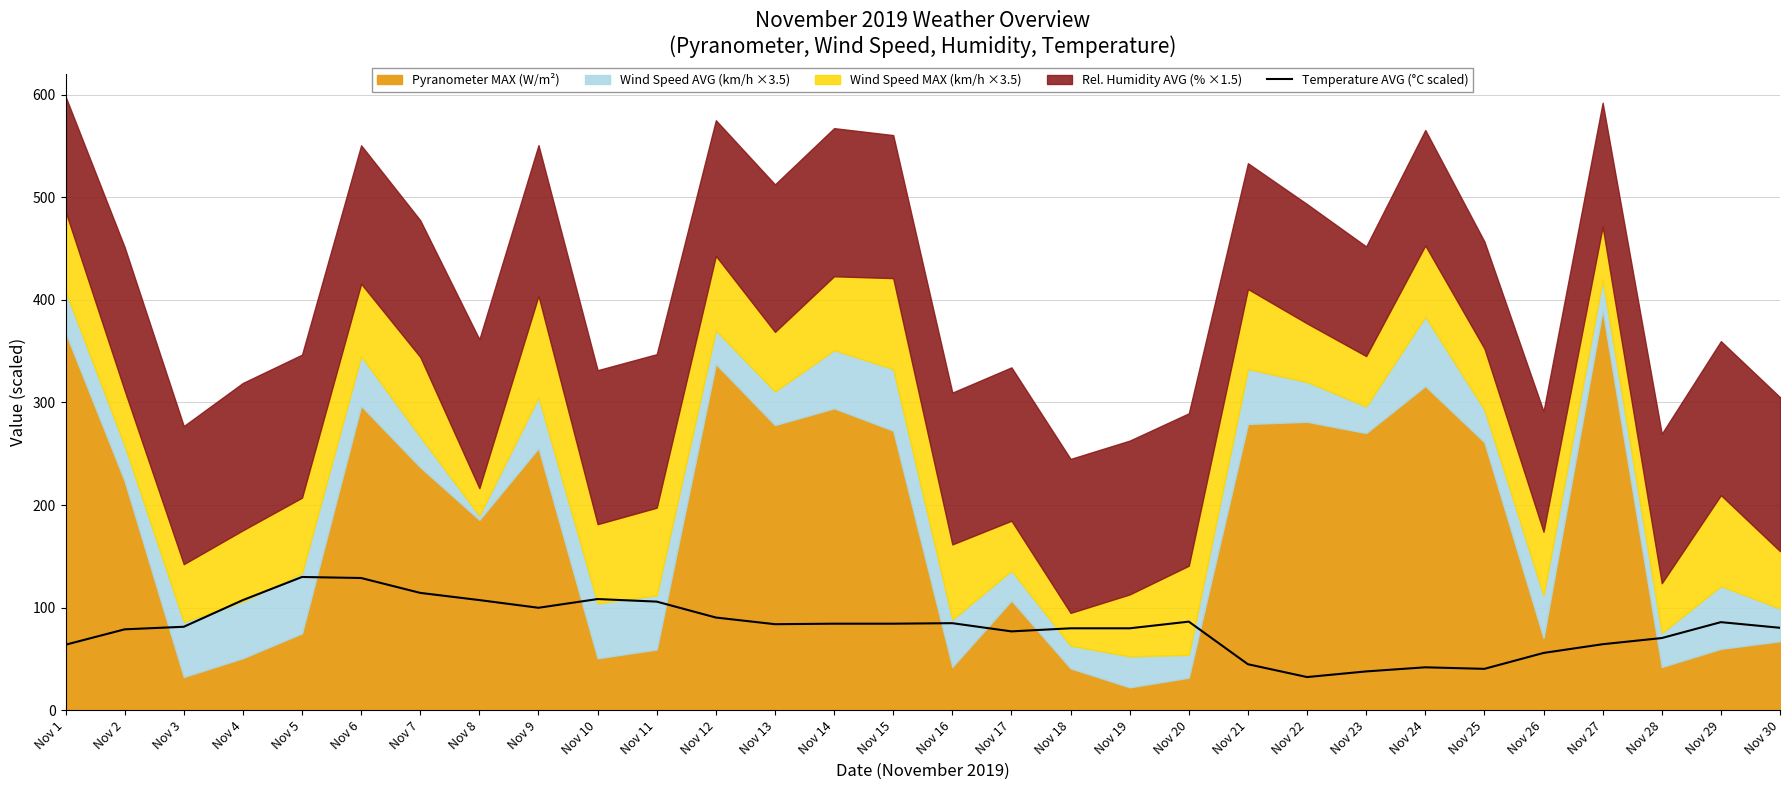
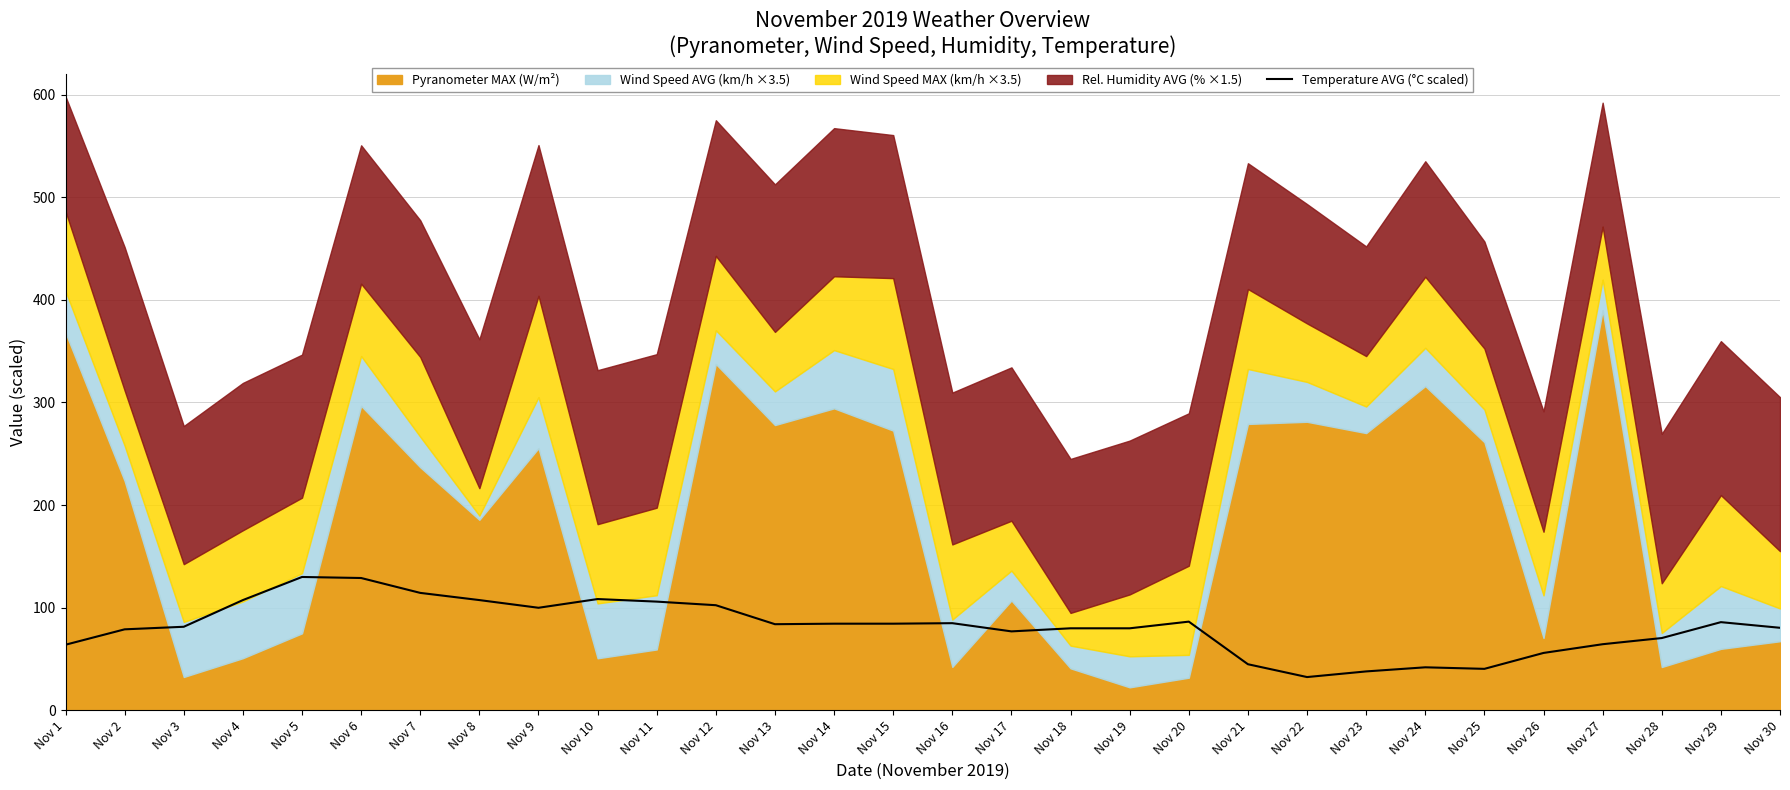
  {
    "Temperature AVG (°C scaled)": {
      "Nov 1": 64,
      "Nov 2": 79,
      "Nov 3": 82,
      "Nov 5": 130,
      "Nov 6": 129,
      "Nov 7": 115,
      "Nov 8": 108,
      "Nov 9": 100,
      "Nov 10": 109,
      "Nov 11": 106,
-     "Nov 12": 91,
+     "Nov 12": 103,
      "Nov 13": 84,
      "Nov 14": 85,
      "Nov 15": 85,
      "Nov 16": 85,
      "Nov 17": 77,
      "Nov 18": 80,
      "Nov 19": 80,
      "Nov 20": 87,
      "Nov 21": 45,
      "Nov 22": 33,
      "Nov 23": 38,
      "Nov 24": 42,
      "Nov 25": 41,
      "Nov 26": 56,
      "Nov 27": 65,
      "Nov 28": 71,
      "Nov 29": 86,
      "Nov 30": 81
    },
    "Pyranometer MAX (W/m²)": {
      "Nov 1": 368,
      "Nov 2": 224,
      "Nov 3": 33,
      "Nov 4": 51,
      "Nov 5": 75,
      "Nov 6": 297,
      "Nov 7": 237,
      "Nov 8": 186,
      "Nov 9": 256,
      "Nov 10": 51,
      "Nov 11": 59,
      "Nov 12": 338,
      "Nov 13": 278,
      "Nov 14": 294,
      "Nov 15": 273,
      "Nov 16": 42,
      "Nov 17": 107,
      "Nov 18": 41,
      "Nov 19": 23,
      "Nov 20": 32,
      "Nov 21": 279,
      "Nov 22": 281,
      "Nov 23": 270,
      "Nov 24": 316,
      "Nov 25": 261,
      "Nov 26": 71,
      "Nov 27": 390,
      "Nov 28": 42,
      "Nov 29": 60,
      "Nov 30": 67
    },
    "Wind Speed AVG (km/h ×3.5)": {
      "Nov 1": 41,
      "Nov 2": 34,
      "Nov 3": 54,
      "Nov 5": 59,
      "Nov 6": 49,
      "Nov 7": 30,
      "Nov 8": 4,
      "Nov 9": 50,
      "Nov 10": 53,
      "Nov 11": 53,
      "Nov 12": 33,
      "Nov 13": 33,
      "Nov 14": 57,
      "Nov 15": 60,
      "Nov 16": 46,
      "Nov 17": 29,
      "Nov 18": 22,
      "Nov 19": 30,
      "Nov 20": 22,
      "Nov 21": 54,
      "Nov 22": 39,
      "Nov 23": 26,
-     "Nov 24": 68,
+     "Nov 24": 37,
      "Nov 25": 32,
      "Nov 26": 41,
      "Nov 27": 30,
      "Nov 28": 33,
      "Nov 29": 61,
      "Nov 30": 32
    },
    "Wind Speed MAX (km/h ×3.5)": {
      "Nov 1": 78,
      "Nov 2": 54,
      "Nov 3": 56,
      "Nov 4": 69,
      "Nov 5": 74,
      "Nov 6": 70,
      "Nov 7": 78,
      "Nov 8": 27,
      "Nov 9": 99,
      "Nov 10": 77,
      "Nov 11": 85,
      "Nov 12": 72,
      "Nov 13": 58,
      "Nov 14": 72,
      "Nov 15": 89,
      "Nov 16": 73,
      "Nov 17": 49,
      "Nov 18": 32,
      "Nov 19": 60,
      "Nov 20": 87,
      "Nov 21": 78,
      "Nov 22": 57,
      "Nov 23": 49,
      "Nov 24": 69,
      "Nov 25": 59,
      "Nov 26": 62,
      "Nov 27": 52,
      "Nov 28": 48,
      "Nov 29": 89,
      "Nov 30": 56
    },
    "Rel. Humidity AVG (% ×1.5)": {
      "Nov 1": 112,
      "Nov 2": 140,
      "Nov 3": 135,
      "Nov 4": 144,
      "Nov 5": 139,
      "Nov 6": 135,
      "Nov 7": 133,
      "Nov 8": 145,
      "Nov 9": 147,
      "Nov 10": 150,
      "Nov 11": 150,
      "Nov 12": 132,
      "Nov 13": 144,
      "Nov 14": 144,
      "Nov 15": 139,
      "Nov 16": 148,
      "Nov 17": 149,
      "Nov 18": 150,
      "Nov 19": 150,
      "Nov 20": 149,
      "Nov 21": 123,
      "Nov 22": 116,
      "Nov 23": 107,
      "Nov 24": 113,
      "Nov 25": 104,
      "Nov 26": 117,
      "Nov 27": 121,
      "Nov 28": 146,
      "Nov 29": 150,
      "Nov 30": 150
    }
  }
